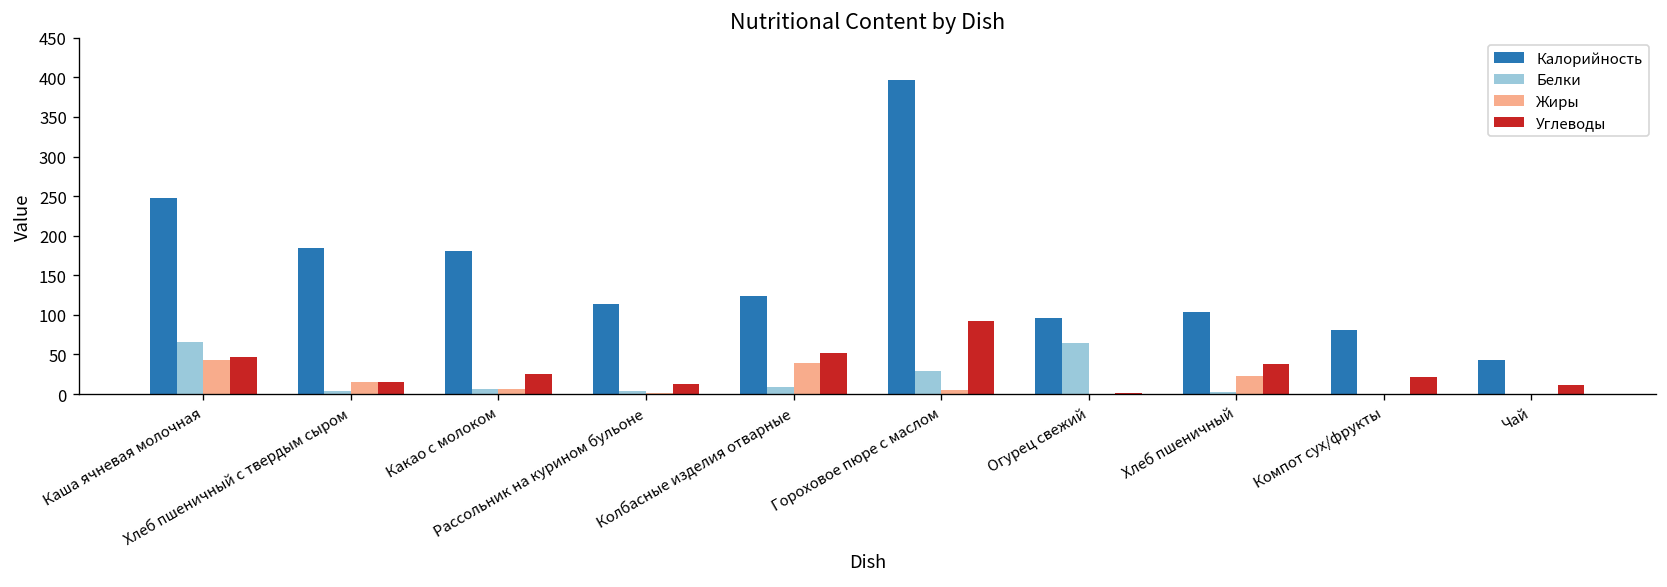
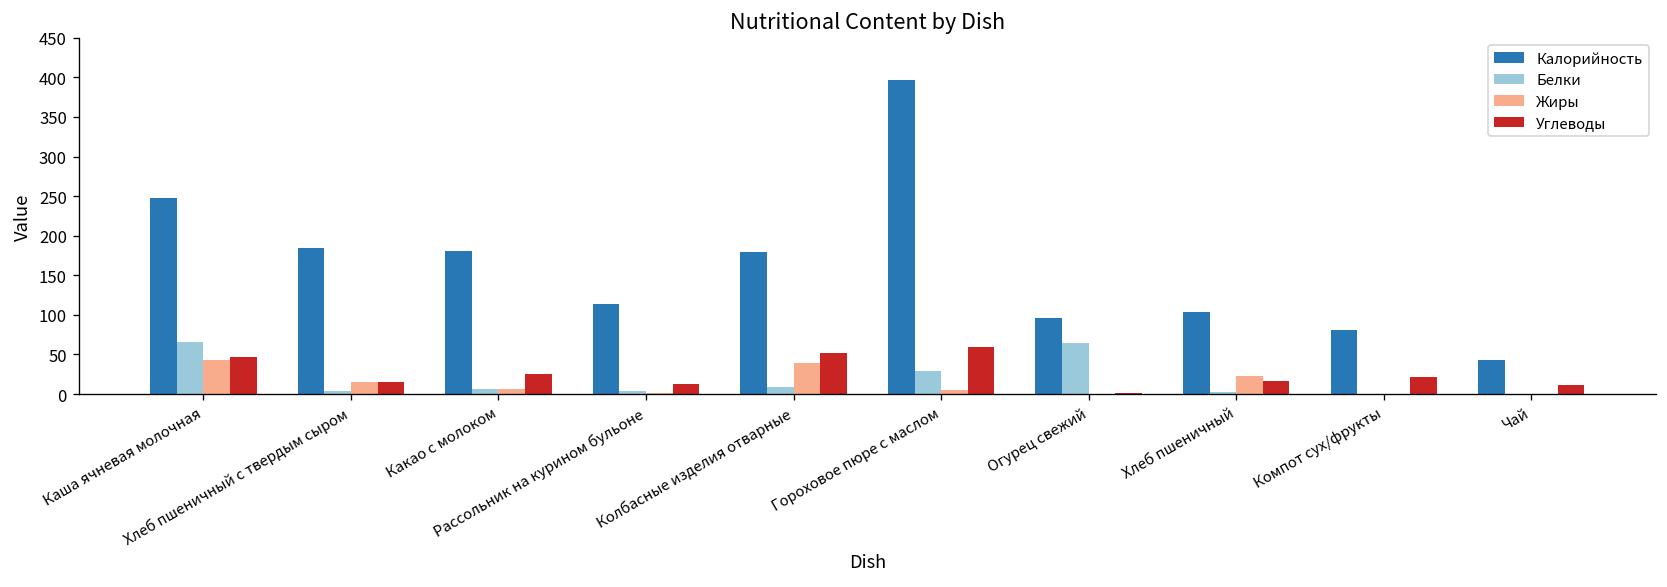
  {
    "Калорийность": {
      "Каша ячневая молочная": 250,
      "Хлеб пшеничный с твердым сыром": 180,
      "Какао с молоком": 180,
      "Рассольник на курином бульоне": 110,
-     "Колбасные изделия отварные": 120,
+     "Колбасные изделия отварные": 180,
      "Гороховое пюре с маслом": 400,
      "Огурец свежий": 100,
      "Хлеб пшеничный": 100,
      "Компот сух/фрукты": 80,
      "Чай": 40
    },
    "Белки": {
      "Каша ячневая молочная": 70,
      "Какао с молоком": 10,
      "Колбасные изделия отварные": 10,
      "Гороховое пюре с маслом": 30,
      "Огурец свежий": 60,
      "Чай": 0
    },
    "Жиры": {
      "Каша ячневая молочная": 40,
      "Хлеб пшеничный с твердым сыром": 10,
      "Какао с молоком": 10,
      "Колбасные изделия отварные": 40,
      "Гороховое пюре с маслом": 0,
      "Хлеб пшеничный": 20,
      "Компот сух/фрукты": 0,
      "Чай": 0
    },
    "Углеводы": {
      "Каша ячневая молочная": 50,
      "Хлеб пшеничный с твердым сыром": 10,
      "Какао с молоком": 30,
      "Рассольник на курином бульоне": 10,
      "Колбасные изделия отварные": 50,
-     "Гороховое пюре с маслом": 90,
-     "Хлеб пшеничный": 40,
+     "Гороховое пюре с маслом": 60,
+     "Хлеб пшеничный": 20,
      "Компот сух/фрукты": 20,
      "Чай": 10
    }
  }
